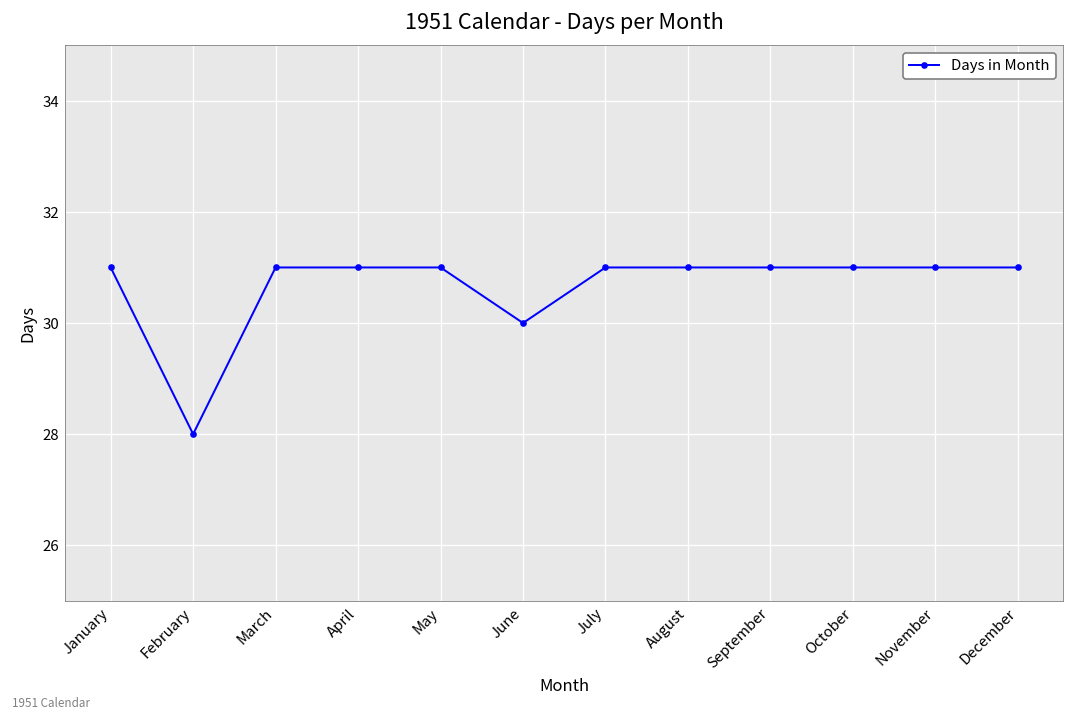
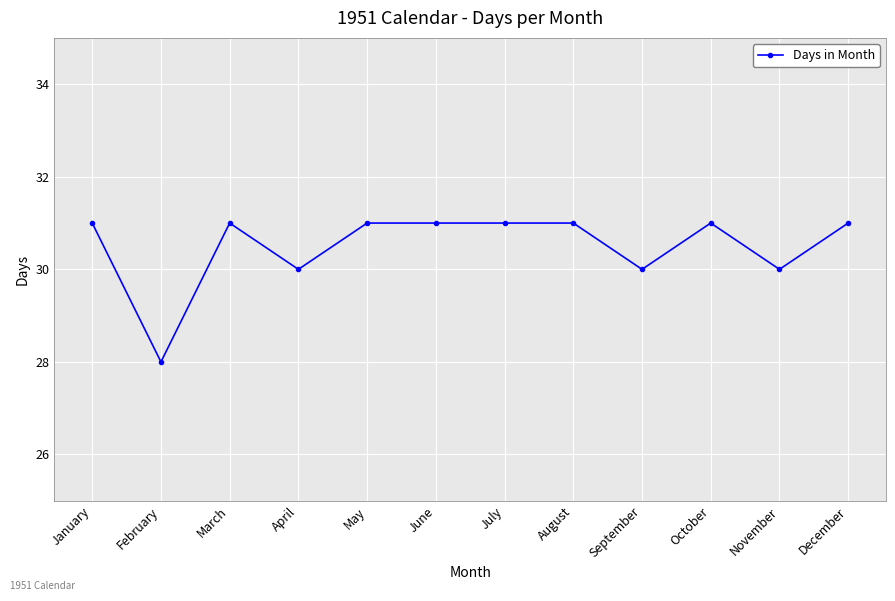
  {
    "January": 31,
    "February": 28,
    "March": 31,
-   "April": 31,
+   "April": 30,
    "May": 31,
-   "June": 30,
+   "June": 31,
    "July": 31,
    "August": 31,
-   "September": 31,
+   "September": 30,
    "October": 31,
-   "November": 31,
+   "November": 30,
    "December": 31
  }
